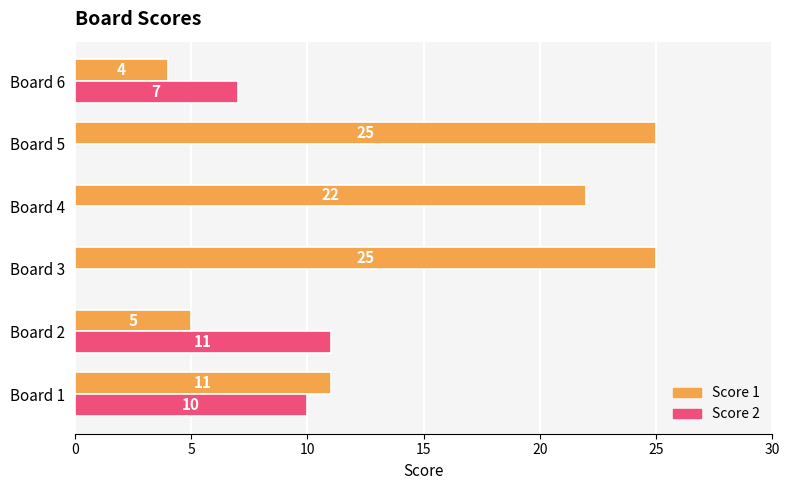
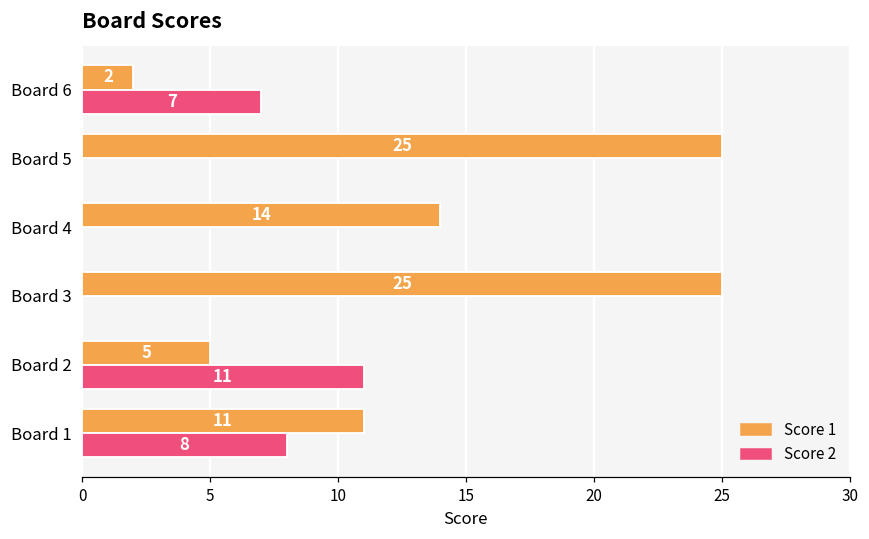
  {
    "Score 1": {
-     "Board 6": 4,
+     "Board 6": 2,
      "Board 5": 25,
-     "Board 4": 22,
+     "Board 4": 14,
      "Board 3": 25,
      "Board 2": 5,
      "Board 1": 11
    },
    "Score 2": {
      "Board 6": 7,
      "Board 2": 11,
-     "Board 1": 10
+     "Board 1": 8
    }
  }
